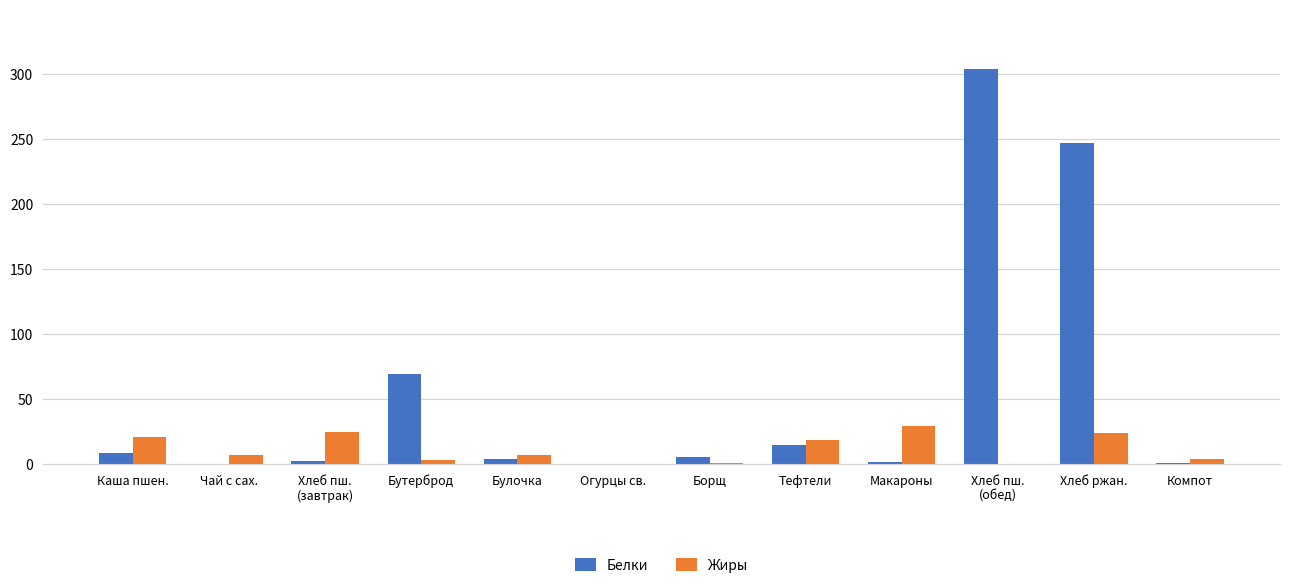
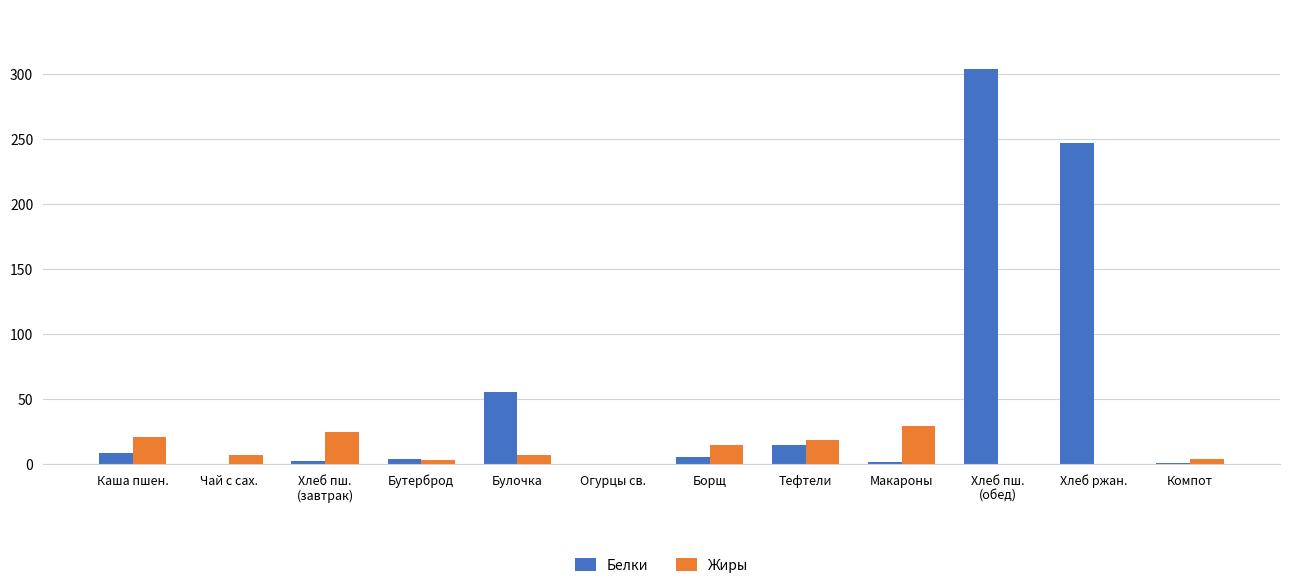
  {
    "Белки": {
      "Каша пшен.": 9,
      "Хлеб пш. (завтрак)": 2,
-     "Бутерброд": 69,
-     "Булочка": 4,
+     "Бутерброд": 4,
+     "Булочка": 56,
      "Борщ": 6,
      "Тефтели": 14,
      "Хлеб пш. (обед)": 304,
      "Хлеб ржан.": 247
    },
    "Жиры": {
      "Каша пшен.": 21,
      "Чай с сах.": 7,
      "Хлеб пш. (завтрак)": 25,
      "Бутерброд": 3,
      "Булочка": 7,
-     "Борщ": 1,
+     "Борщ": 15,
      "Тефтели": 19,
      "Макароны": 29,
-     "Хлеб ржан.": 24,
+     "Хлеб ржан.": 0,
      "Компот": 4
    }
  }
